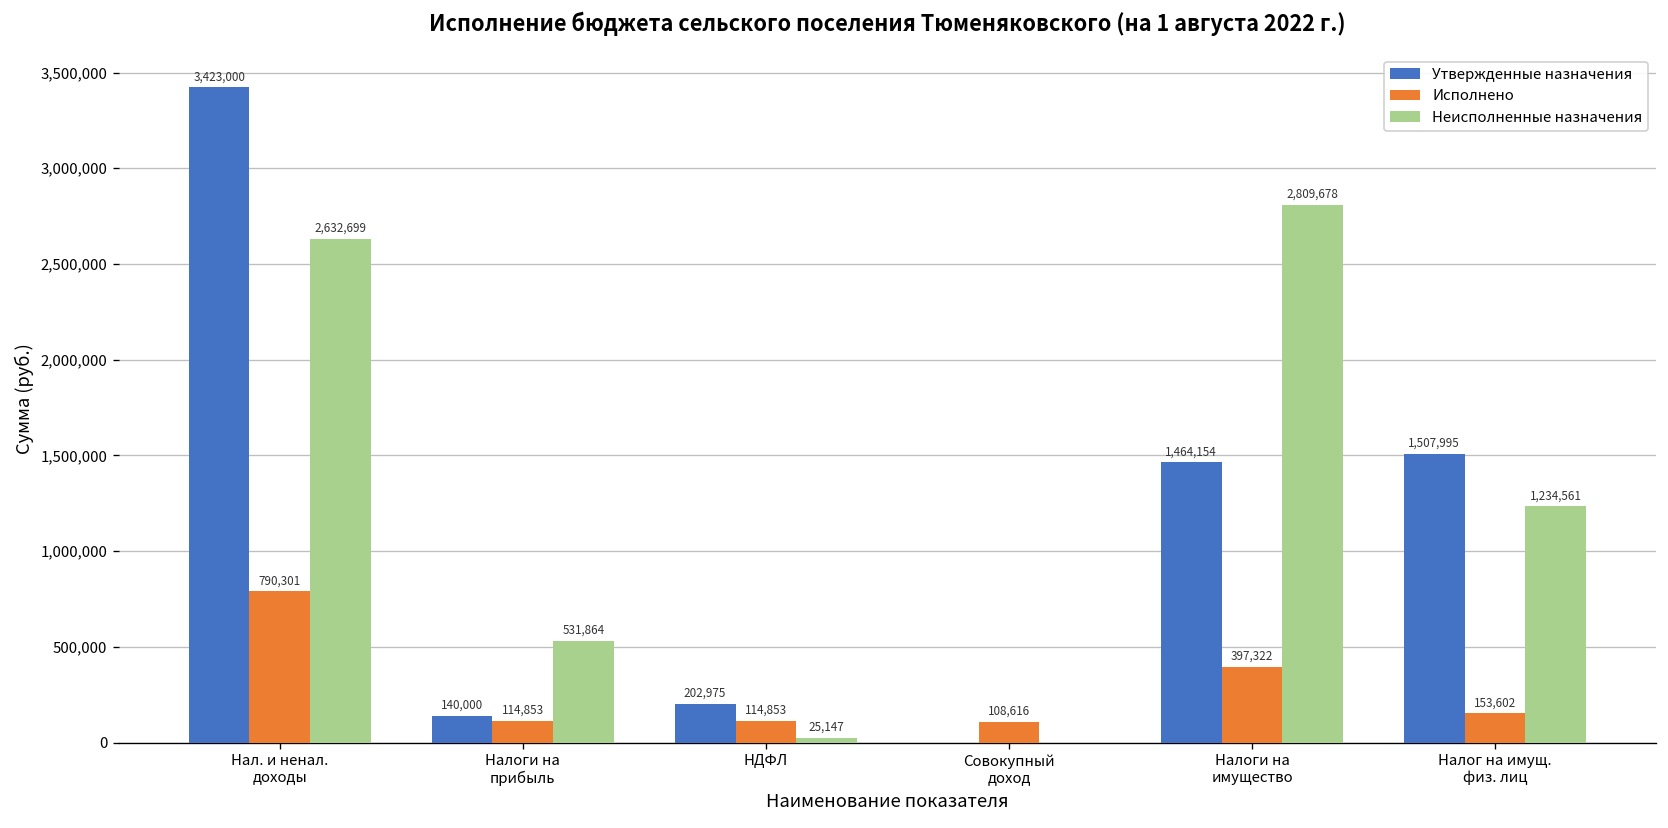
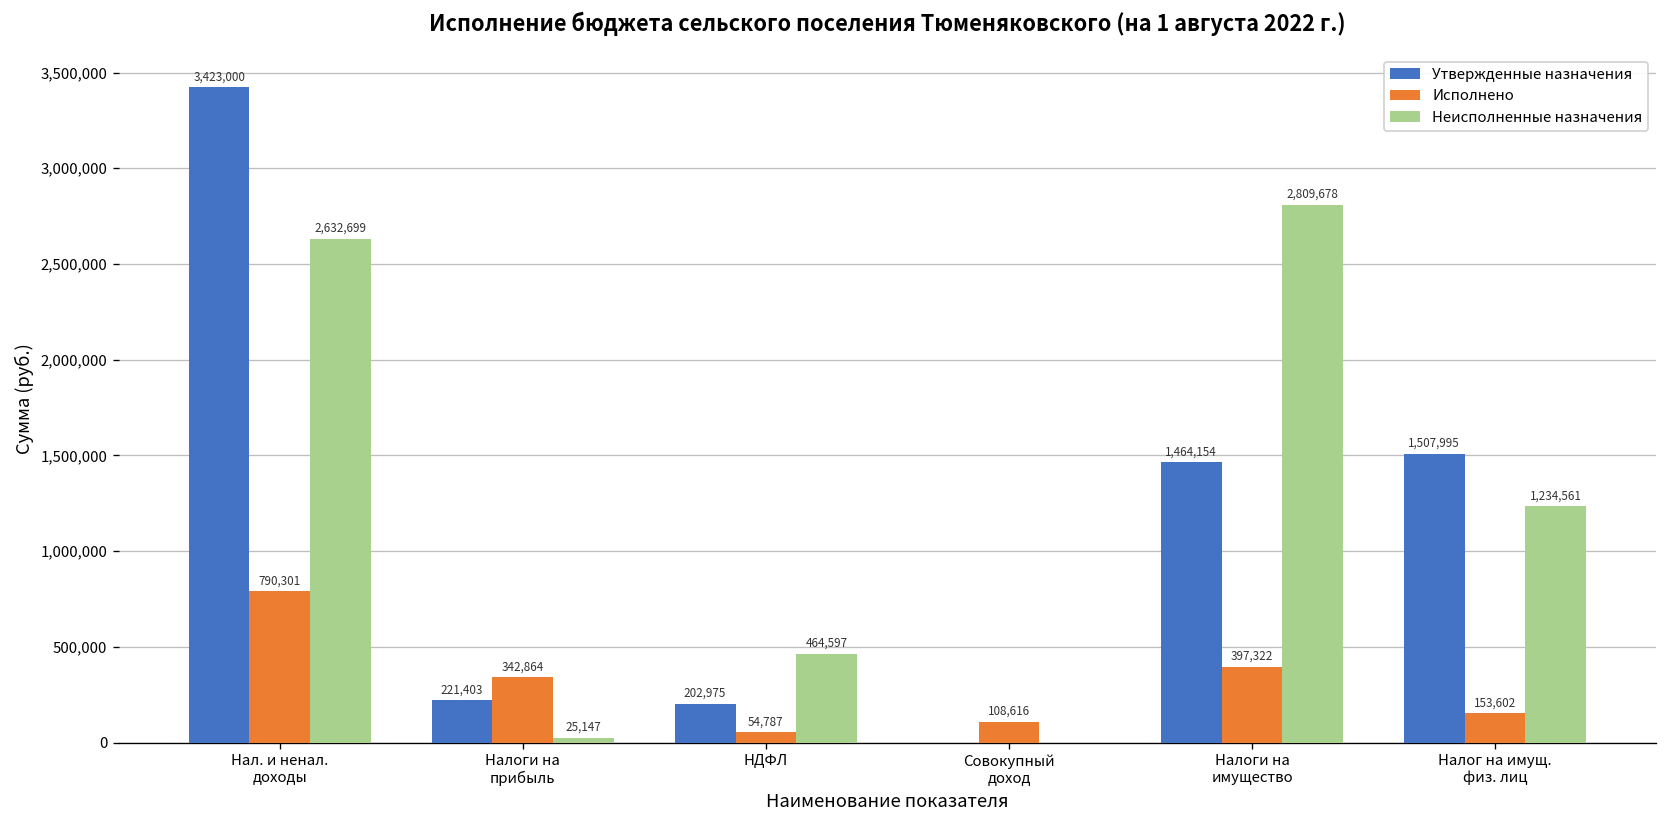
  {
    "Утвержденные назначения": {
      "Нал. и ненал. доходы": "3,423,000",
-     "Налоги на прибыль": "140,000",
+     "Налоги на прибыль": "221,403",
      "НДФЛ": "202,975",
      "Налоги на имущество": "1,464,154",
      "Налог на имущ. физ. лиц": "1,507,995"
    },
    "Исполнено": {
      "Нал. и ненал. доходы": "790,301",
-     "Налоги на прибыль": "114,853",
-     "НДФЛ": "114,853",
+     "Налоги на прибыль": "342,864",
+     "НДФЛ": "54,787",
      "Совокупный доход": "108,616",
      "Налоги на имущество": "397,322",
      "Налог на имущ. физ. лиц": "153,602"
    },
    "Неисполненные назначения": {
      "Нал. и ненал. доходы": "2,632,699",
-     "Налоги на прибыль": "531,864",
-     "НДФЛ": "25,147",
+     "Налоги на прибыль": "25,147",
+     "НДФЛ": "464,597",
      "Налоги на имущество": "2,809,678",
      "Налог на имущ. физ. лиц": "1,234,561"
    }
  }
